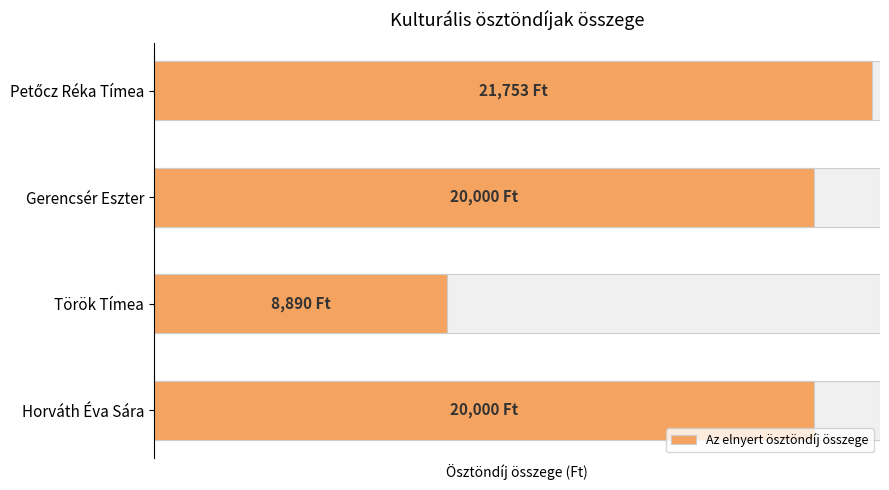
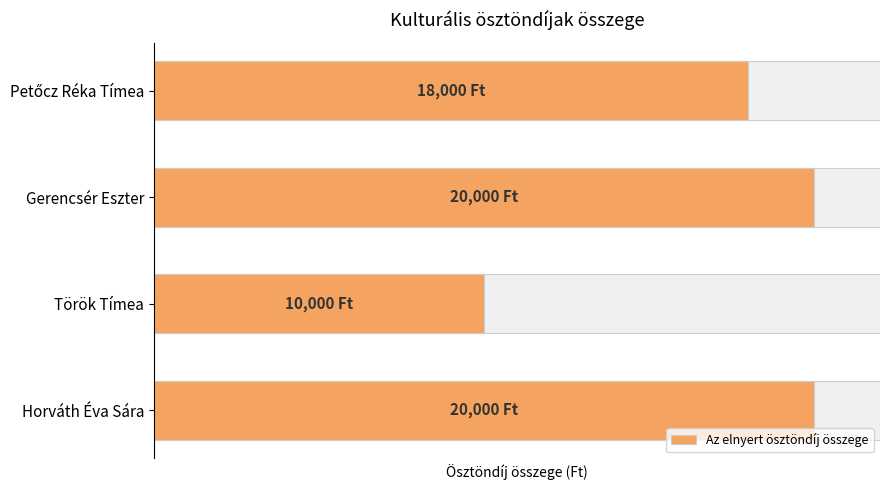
  {
    "Az elnyert ösztöndíj összege": {
-     "Petőcz Réka Tímea": "21,753",
-     "Török Tímea": "8,890"
+     "Petőcz Réka Tímea": "18,000",
+     "Török Tímea": "10,000"
    }
  }
